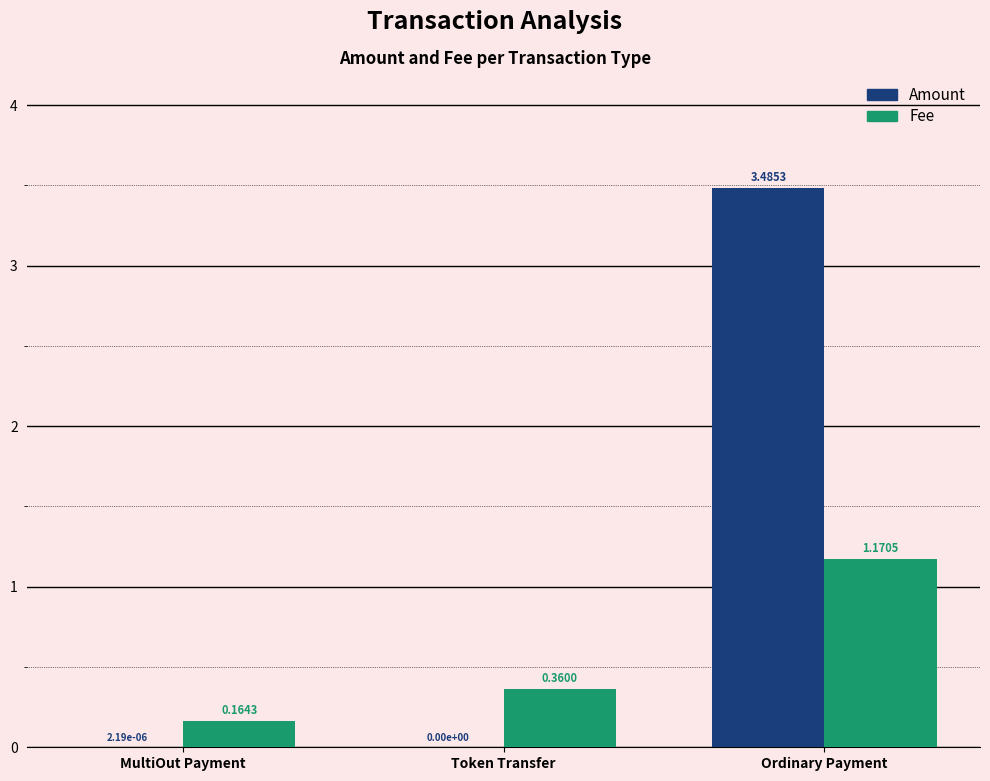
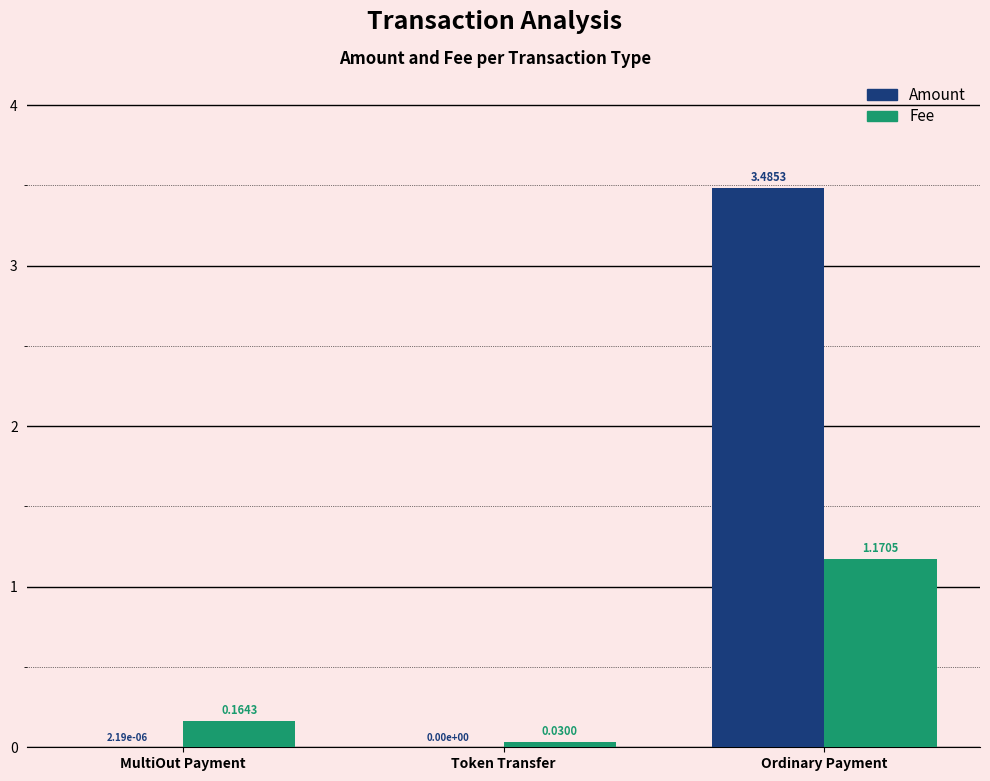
  {
    "Amount": {
      "MultiOut Payment": "2.19e-06",
      "Token Transfer": "0.00e+00",
      "Ordinary Payment": "3.4853"
    },
    "Fee": {
      "MultiOut Payment": "0.1643",
-     "Token Transfer": "0.3600",
+     "Token Transfer": "0.0300",
      "Ordinary Payment": "1.1705"
    }
  }
